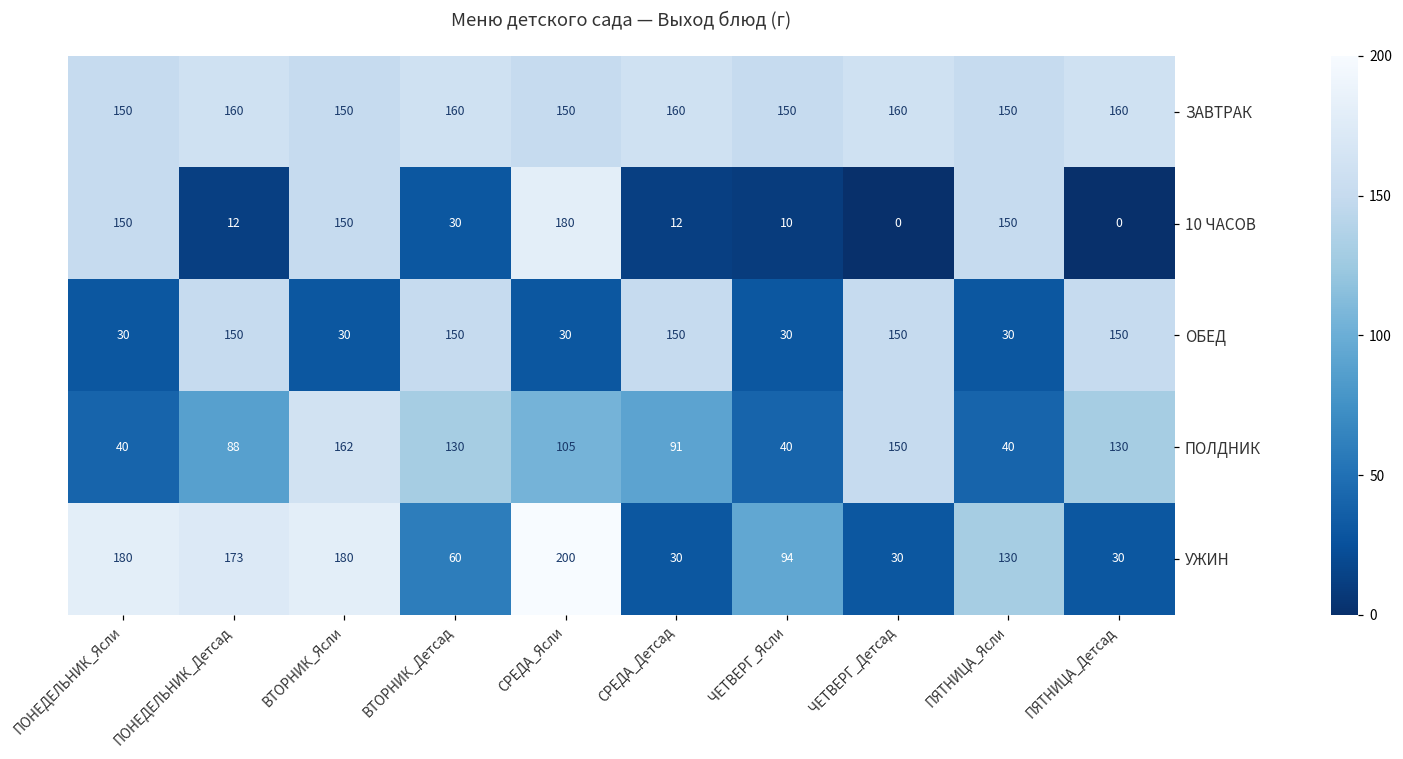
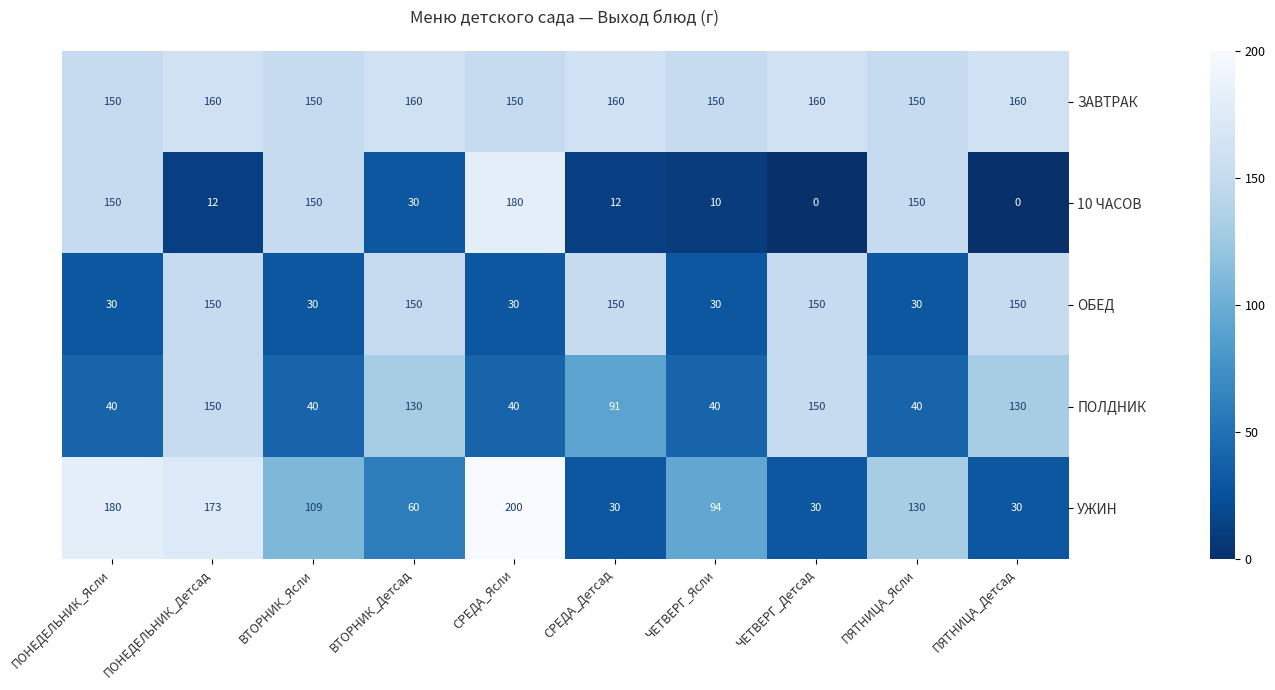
  {
    "ЗАВТРАК": {
      "ПОНЕДЕЛЬНИК_Ясли": 150,
      "ПОНЕДЕЛЬНИК_Детсад": 160,
      "ВТОРНИК_Ясли": 150,
      "ВТОРНИК_Детсад": 160,
      "СРЕДА_Ясли": 150,
      "СРЕДА_Детсад": 160,
      "ЧЕТВЕРГ_Ясли": 150,
      "ЧЕТВЕРГ_Детсад": 160,
      "ПЯТНИЦА_Ясли": 150,
      "ПЯТНИЦА_Детсад": 160
    },
    "10 ЧАСОВ": {
      "ПОНЕДЕЛЬНИК_Ясли": 150,
      "ПОНЕДЕЛЬНИК_Детсад": 12,
      "ВТОРНИК_Ясли": 150,
      "ВТОРНИК_Детсад": 30,
      "СРЕДА_Ясли": 180,
      "СРЕДА_Детсад": 12,
      "ЧЕТВЕРГ_Ясли": 10,
      "ЧЕТВЕРГ_Детсад": 0,
      "ПЯТНИЦА_Ясли": 150,
      "ПЯТНИЦА_Детсад": 0
    },
    "ОБЕД": {
      "ПОНЕДЕЛЬНИК_Ясли": 30,
      "ПОНЕДЕЛЬНИК_Детсад": 150,
      "ВТОРНИК_Ясли": 30,
      "ВТОРНИК_Детсад": 150,
      "СРЕДА_Ясли": 30,
      "СРЕДА_Детсад": 150,
      "ЧЕТВЕРГ_Ясли": 30,
      "ЧЕТВЕРГ_Детсад": 150,
      "ПЯТНИЦА_Ясли": 30,
      "ПЯТНИЦА_Детсад": 150
    },
    "ПОЛДНИК": {
      "ПОНЕДЕЛЬНИК_Ясли": 40,
-     "ПОНЕДЕЛЬНИК_Детсад": 88,
-     "ВТОРНИК_Ясли": 162,
+     "ПОНЕДЕЛЬНИК_Детсад": 150,
+     "ВТОРНИК_Ясли": 40,
      "ВТОРНИК_Детсад": 130,
-     "СРЕДА_Ясли": 105,
+     "СРЕДА_Ясли": 40,
      "СРЕДА_Детсад": 91,
      "ЧЕТВЕРГ_Ясли": 40,
      "ЧЕТВЕРГ_Детсад": 150,
      "ПЯТНИЦА_Ясли": 40,
      "ПЯТНИЦА_Детсад": 130
    },
    "УЖИН": {
      "ПОНЕДЕЛЬНИК_Ясли": 180,
      "ПОНЕДЕЛЬНИК_Детсад": 173,
-     "ВТОРНИК_Ясли": 180,
+     "ВТОРНИК_Ясли": 109,
      "ВТОРНИК_Детсад": 60,
      "СРЕДА_Ясли": 200,
      "СРЕДА_Детсад": 30,
      "ЧЕТВЕРГ_Ясли": 94,
      "ЧЕТВЕРГ_Детсад": 30,
      "ПЯТНИЦА_Ясли": 130,
      "ПЯТНИЦА_Детсад": 30
    }
  }
